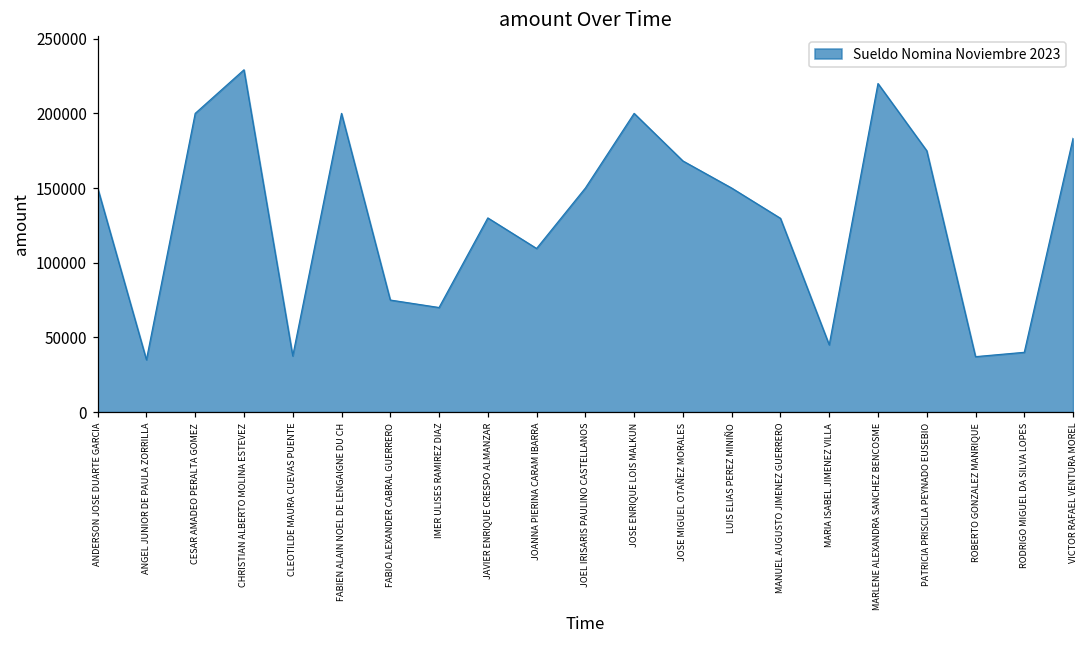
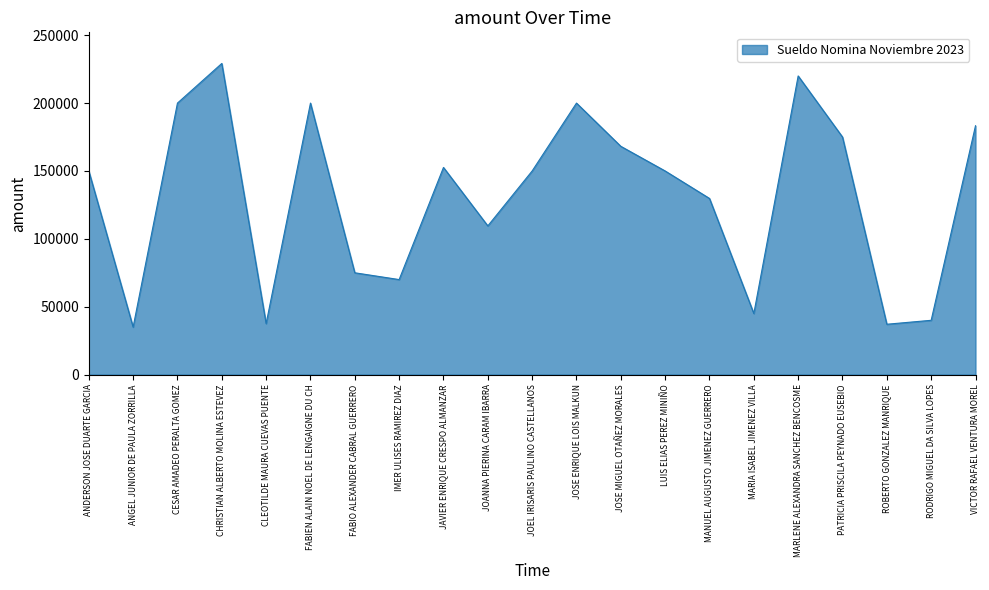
  {
    "ANDERSON JOSE DUARTE GARCIA": 150000,
    "ANGEL JUNIOR DE PAULA ZORRILLA": 35000,
    "CESAR AMADEO PERALTA GOMEZ": 200000,
    "CHRISTIAN ALBERTO MOLINA ESTEVEZ": 229000,
    "CLEOTILDE MAURA CUEVAS PUENTE": 38000,
    "FABIEN ALAIN NOEL DE LENGAIGNE DU CH": 200000,
    "FABIO ALEXANDER CABRAL GUERRERO": 75000,
    "IMER ULISES RAMIREZ DIAZ": 70000,
-   "JAVIER ENRIQUE CRESPO ALMANZAR": 130000,
+   "JAVIER ENRIQUE CRESPO ALMANZAR": 153000,
    "JOANNA PIERINA CARAM IBARRA": 110000,
    "JOEL IRISARIS PAULINO CASTELLANOS": 150000,
    "JOSE ENRIQUE LOIS MALKUN": 200000,
    "JOSE MIGUEL OTAÑEZ MORALES": 168000,
    "LUIS ELIAS PEREZ MINIÑO": 150000,
    "MANUEL AUGUSTO JIMENEZ GUERRERO": 130000,
    "MARIA ISABEL JIMENEZ VILLA": 45000,
    "MARLENE ALEXANDRA SANCHEZ BENCOSME": 220000,
    "PATRICIA PRISCILA PEYNADO EUSEBIO": 175000,
    "ROBERTO GONZALEZ MANRIQUE": 37000,
    "RODRIGO MIGUEL DA SILVA LOPES": 40000,
    "VICTOR RAFAEL VENTURA MOREL": 183000
  }
